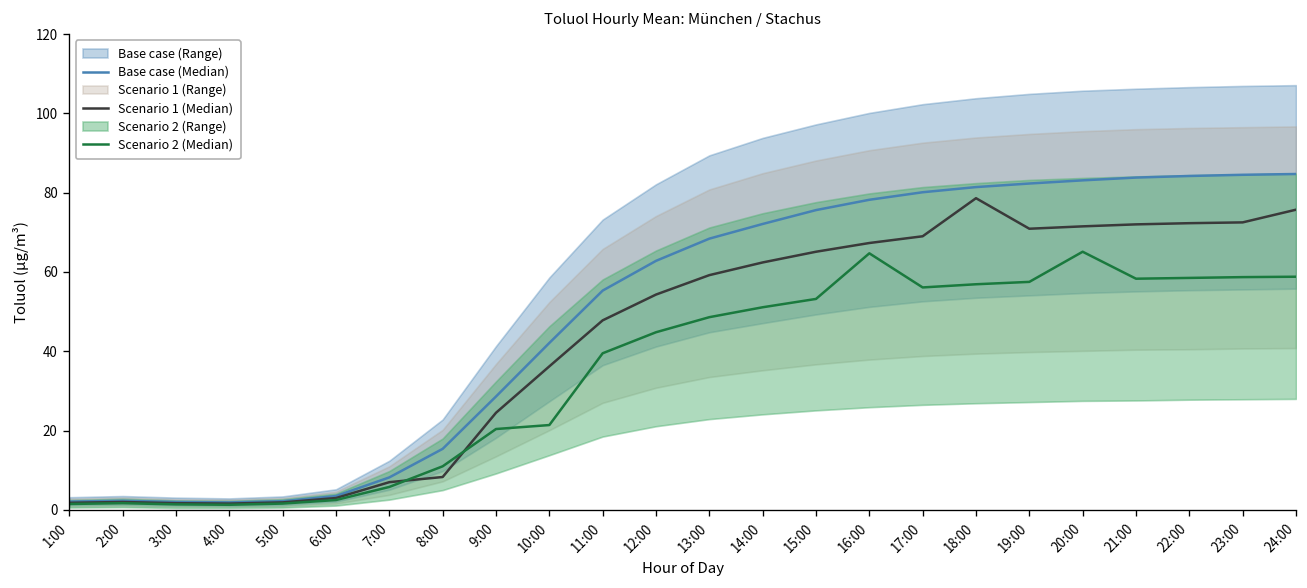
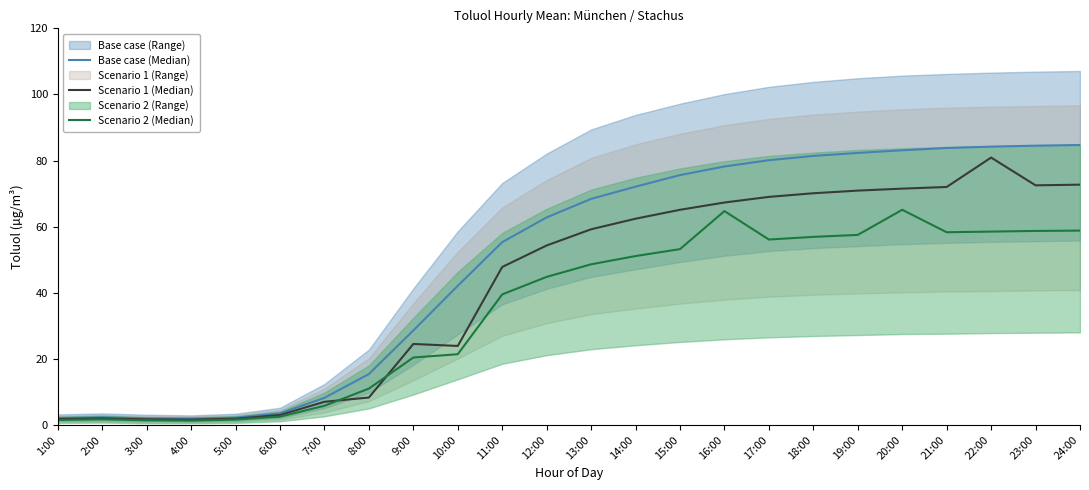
  {
    "Scenario 1 (Median)": {
      "7:00": 7,
      "8:00": 8,
      "9:00": 25,
-     "10:00": 36,
+     "10:00": 24,
      "11:00": 48,
      "12:00": 54,
      "13:00": 59,
      "14:00": 62,
      "15:00": 65,
      "16:00": 67,
      "17:00": 69,
-     "18:00": 79,
+     "18:00": 70,
      "19:00": 71,
      "20:00": 72,
      "21:00": 72,
-     "22:00": 72,
+     "22:00": 81,
      "23:00": 73,
-     "24:00": 76
+     "24:00": 73
    },
    "Scenario 2 (Median)": {
      "7:00": 6,
      "8:00": 11,
      "9:00": 20,
      "10:00": 21,
      "11:00": 40,
      "12:00": 45,
      "13:00": 49,
      "14:00": 51,
      "15:00": 53,
      "16:00": 65,
      "17:00": 56,
      "18:00": 57,
      "19:00": 58,
      "20:00": 65,
      "21:00": 58,
      "22:00": 59,
      "23:00": 59,
      "24:00": 59
    }
  }
